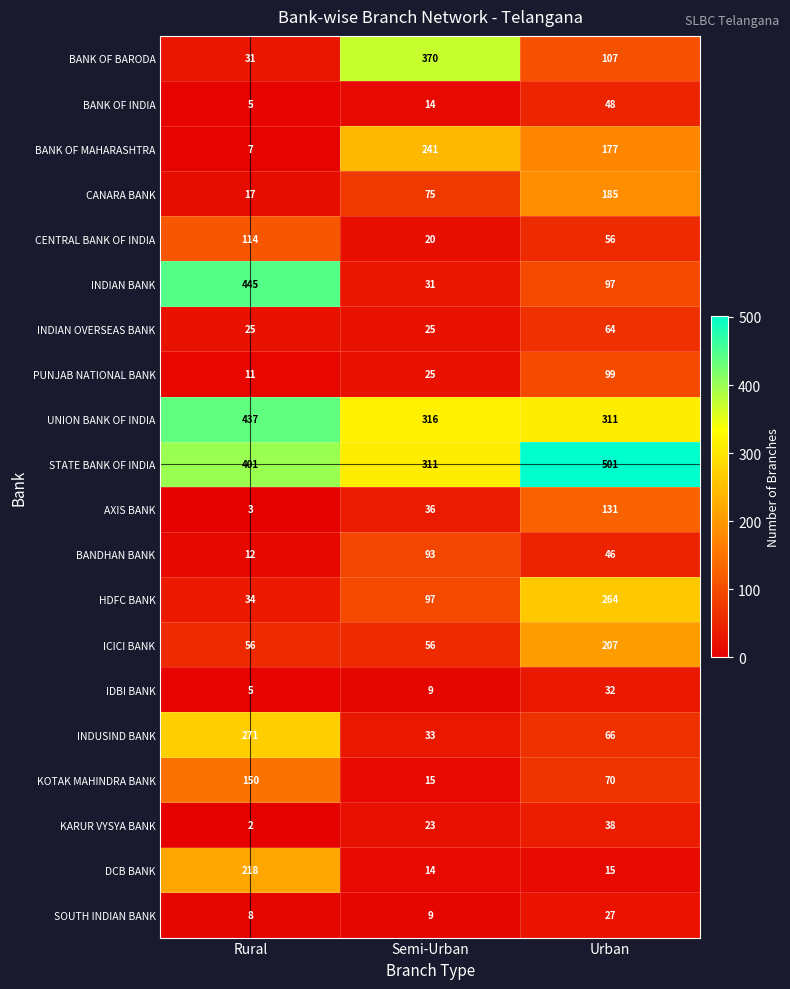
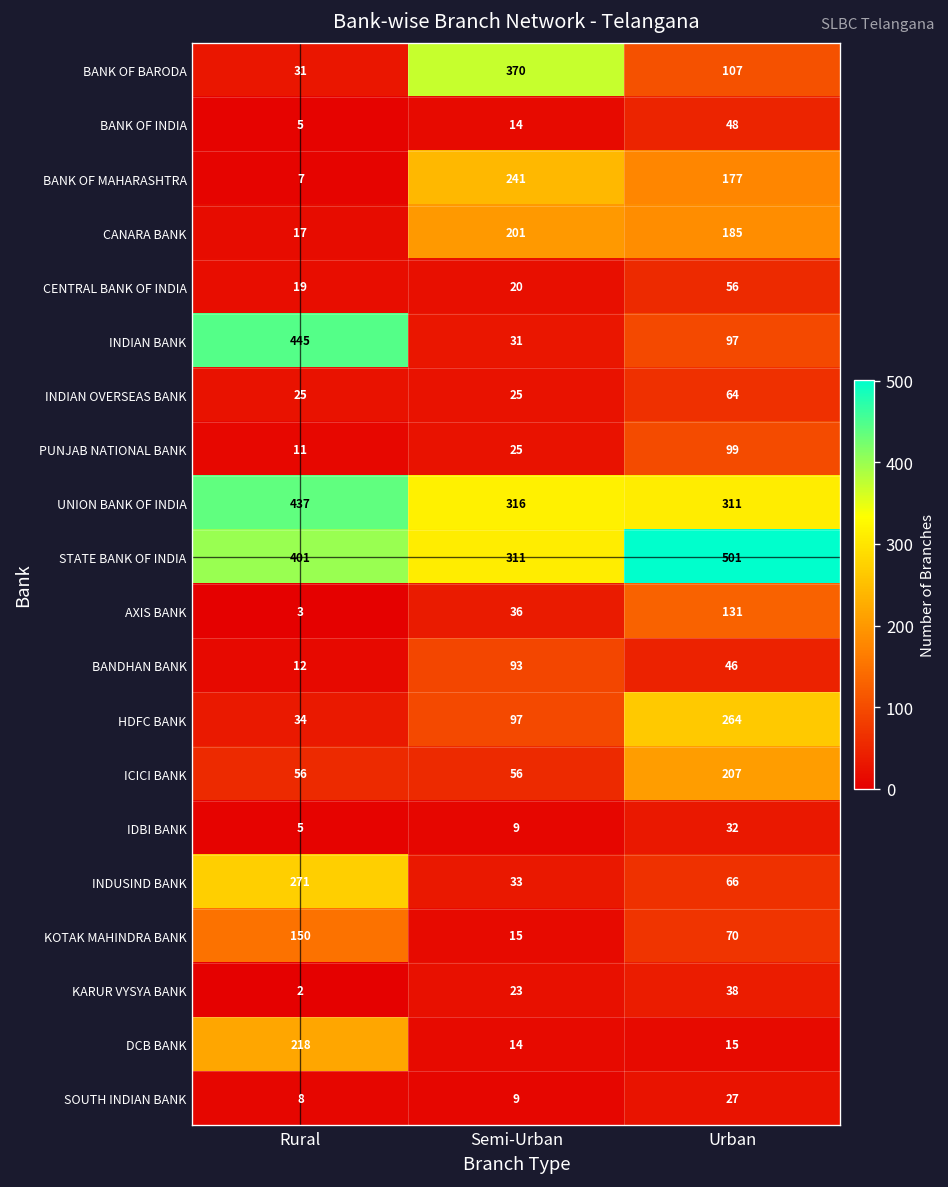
  {
    "BANK OF BARODA": {
      "Rural": 31,
      "Semi-Urban": 370,
      "Urban": 107
    },
    "BANK OF INDIA": {
      "Rural": 5,
      "Semi-Urban": 14,
      "Urban": 48
    },
    "BANK OF MAHARASHTRA": {
      "Rural": 7,
      "Semi-Urban": 241,
      "Urban": 177
    },
    "CANARA BANK": {
      "Rural": 17,
-     "Semi-Urban": 75,
+     "Semi-Urban": 201,
      "Urban": 185
    },
    "CENTRAL BANK OF INDIA": {
-     "Rural": 114,
+     "Rural": 19,
      "Semi-Urban": 20,
      "Urban": 56
    },
    "INDIAN BANK": {
      "Rural": 445,
      "Semi-Urban": 31,
      "Urban": 97
    },
    "INDIAN OVERSEAS BANK": {
      "Rural": 25,
      "Semi-Urban": 25,
      "Urban": 64
    },
    "PUNJAB NATIONAL BANK": {
      "Rural": 11,
      "Semi-Urban": 25,
      "Urban": 99
    },
    "UNION BANK OF INDIA": {
      "Rural": 437,
      "Semi-Urban": 316,
      "Urban": 311
    },
    "STATE BANK OF INDIA": {
      "Rural": 401,
      "Semi-Urban": 311,
      "Urban": 501
    },
    "AXIS BANK": {
      "Rural": 3,
      "Semi-Urban": 36,
      "Urban": 131
    },
    "BANDHAN BANK": {
      "Rural": 12,
      "Semi-Urban": 93,
      "Urban": 46
    },
    "HDFC BANK": {
      "Rural": 34,
      "Semi-Urban": 97,
      "Urban": 264
    },
    "ICICI BANK": {
      "Rural": 56,
      "Semi-Urban": 56,
      "Urban": 207
    },
    "IDBI BANK": {
      "Rural": 5,
      "Semi-Urban": 9,
      "Urban": 32
    },
    "INDUSIND BANK": {
      "Rural": 271,
      "Semi-Urban": 33,
      "Urban": 66
    },
    "KOTAK MAHINDRA BANK": {
      "Rural": 150,
      "Semi-Urban": 15,
      "Urban": 70
    },
    "KARUR VYSYA BANK": {
      "Rural": 2,
      "Semi-Urban": 23,
      "Urban": 38
    },
    "DCB BANK": {
      "Rural": 218,
      "Semi-Urban": 14,
      "Urban": 15
    },
    "SOUTH INDIAN BANK": {
      "Rural": 8,
      "Semi-Urban": 9,
      "Urban": 27
    }
  }
